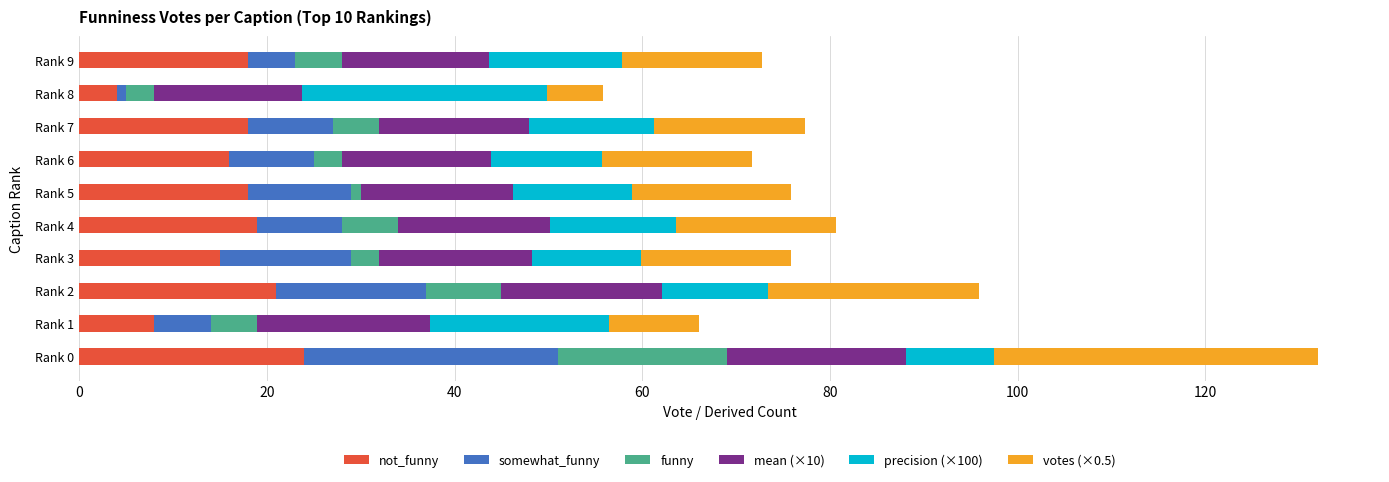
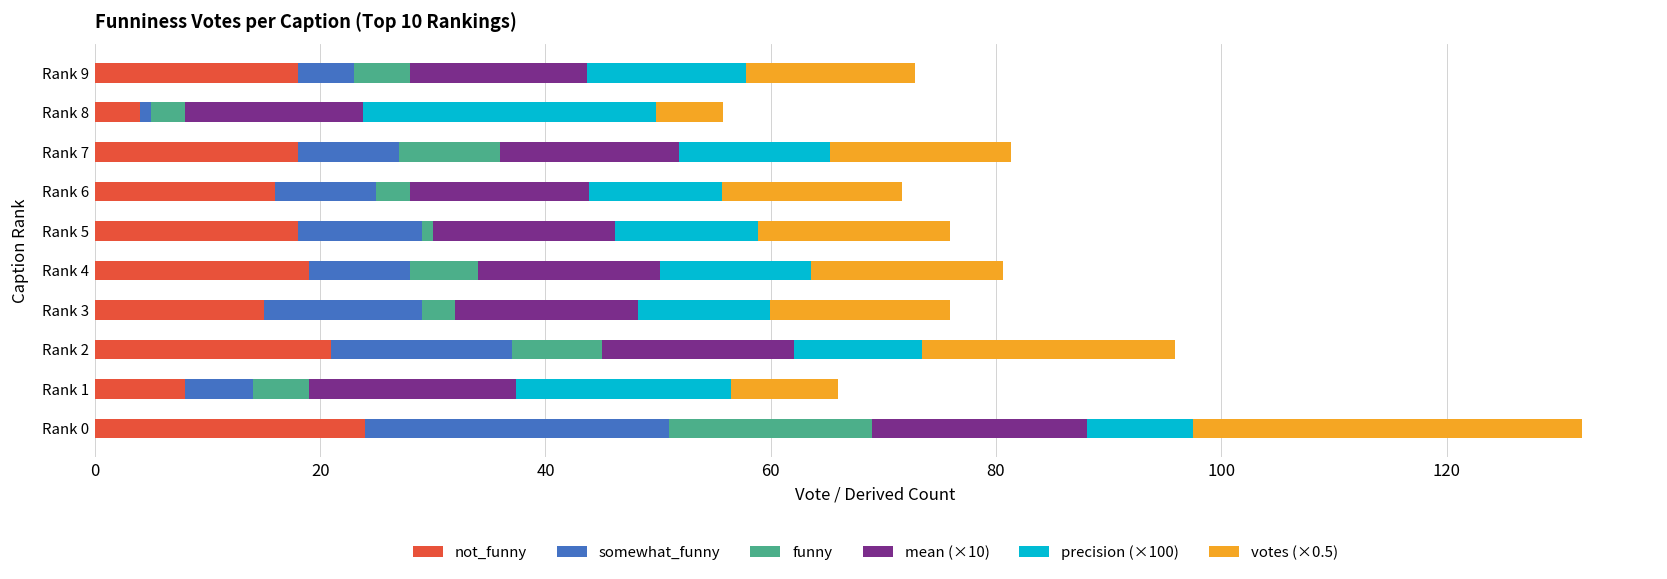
  {
    "not_funny": {
      "Rank 9": 18,
      "Rank 8": 4,
      "Rank 7": 18,
      "Rank 6": 16,
      "Rank 5": 18,
      "Rank 4": 19,
      "Rank 3": 15,
      "Rank 2": 21,
      "Rank 1": 8,
      "Rank 0": 24
    },
    "somewhat_funny": {
      "Rank 9": 5,
      "Rank 8": 1,
      "Rank 7": 9,
      "Rank 6": 9,
      "Rank 5": 11,
      "Rank 4": 9,
      "Rank 3": 14,
      "Rank 2": 16,
      "Rank 1": 6,
      "Rank 0": 27
    },
    "funny": {
      "Rank 9": 5,
      "Rank 8": 3,
-     "Rank 7": 5,
+     "Rank 7": 9,
      "Rank 6": 3,
      "Rank 5": 1,
      "Rank 4": 6,
      "Rank 3": 3,
      "Rank 2": 8,
      "Rank 1": 5,
      "Rank 0": 18
    },
    "mean (×10)": {
      "Rank 9": 16,
      "Rank 8": 16,
      "Rank 7": 16,
      "Rank 6": 16,
      "Rank 5": 16,
      "Rank 4": 16,
      "Rank 3": 16,
      "Rank 2": 17,
      "Rank 1": 18,
      "Rank 0": 19
    },
    "precision (×100)": {
      "Rank 9": 14,
      "Rank 8": 26,
      "Rank 7": 13,
      "Rank 6": 12,
      "Rank 5": 13,
      "Rank 4": 13,
      "Rank 3": 12,
      "Rank 2": 11,
      "Rank 1": 19,
      "Rank 0": 9
    },
    "votes (×0.5)": {
      "Rank 9": 15,
      "Rank 8": 6,
      "Rank 7": 16,
      "Rank 6": 16,
      "Rank 5": 17,
      "Rank 4": 17,
      "Rank 3": 16,
      "Rank 2": 23,
      "Rank 1": 10,
      "Rank 0": 35
    }
  }
